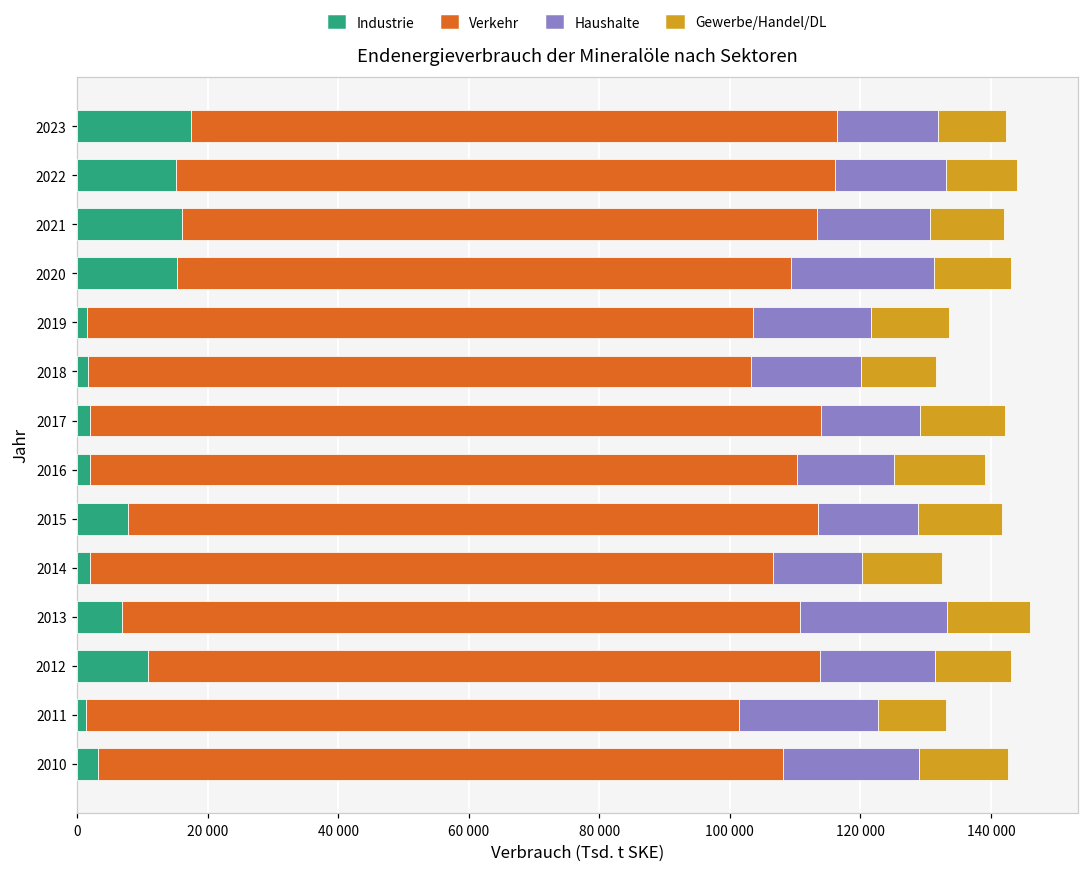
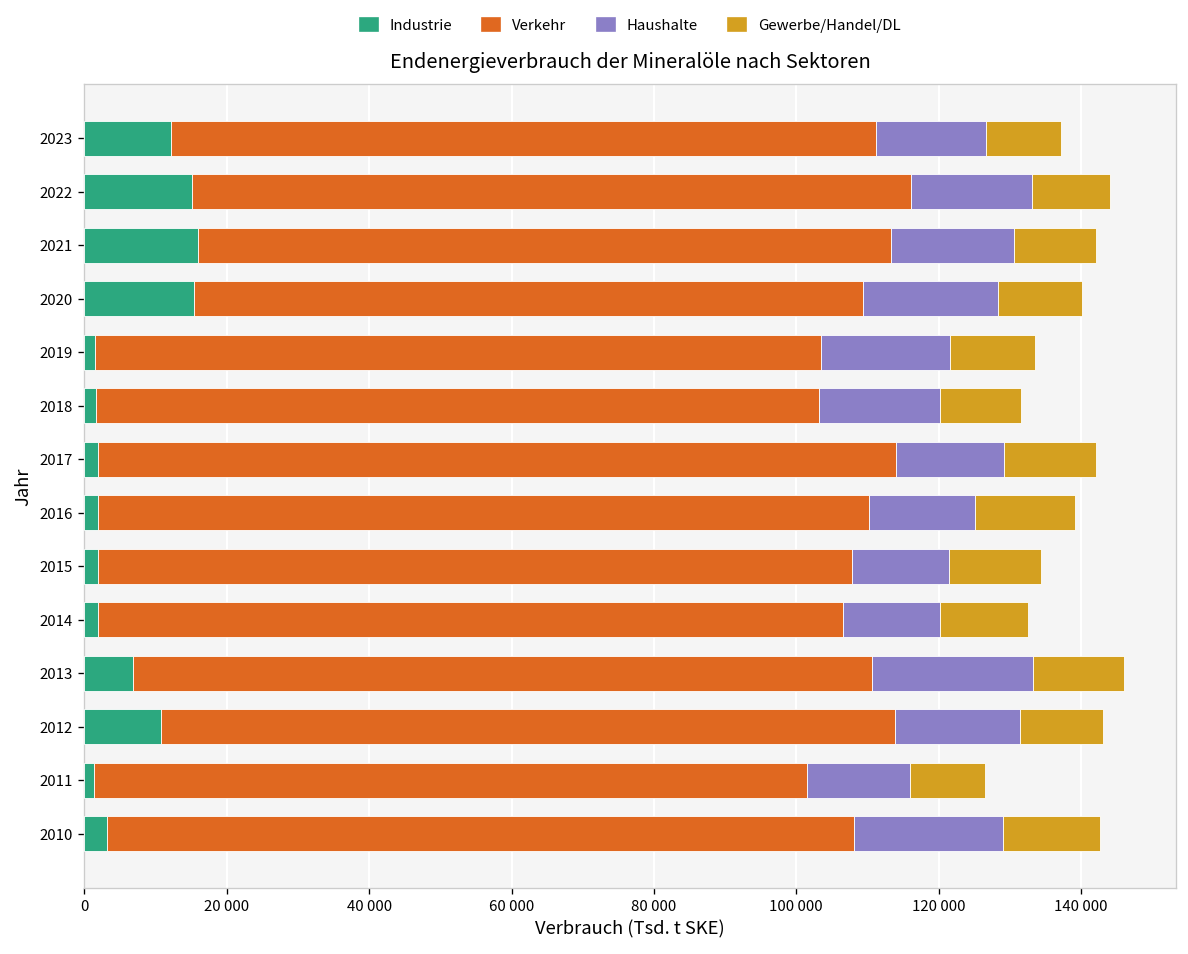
  {
    "Industrie": {
-     "2023": 17000,
+     "2023": 12000,
      "2022": 15000,
      "2021": 16000,
      "2020": 15000,
      "2019": 2000,
      "2018": 2000,
      "2017": 2000,
      "2016": 2000,
-     "2015": 8000,
+     "2015": 2000,
      "2014": 2000,
      "2013": 7000,
      "2012": 11000,
      "2011": 1000,
      "2010": 3000
    },
    "Haushalte": {
      "2023": 15000,
      "2022": 17000,
      "2021": 17000,
-     "2020": 22000,
+     "2020": 19000,
      "2019": 18000,
      "2018": 17000,
      "2017": 15000,
      "2016": 15000,
-     "2015": 15000,
+     "2015": 14000,
      "2014": 14000,
      "2013": 23000,
      "2012": 18000,
-     "2011": 21000,
+     "2011": 15000,
      "2010": 21000
    }
  }
